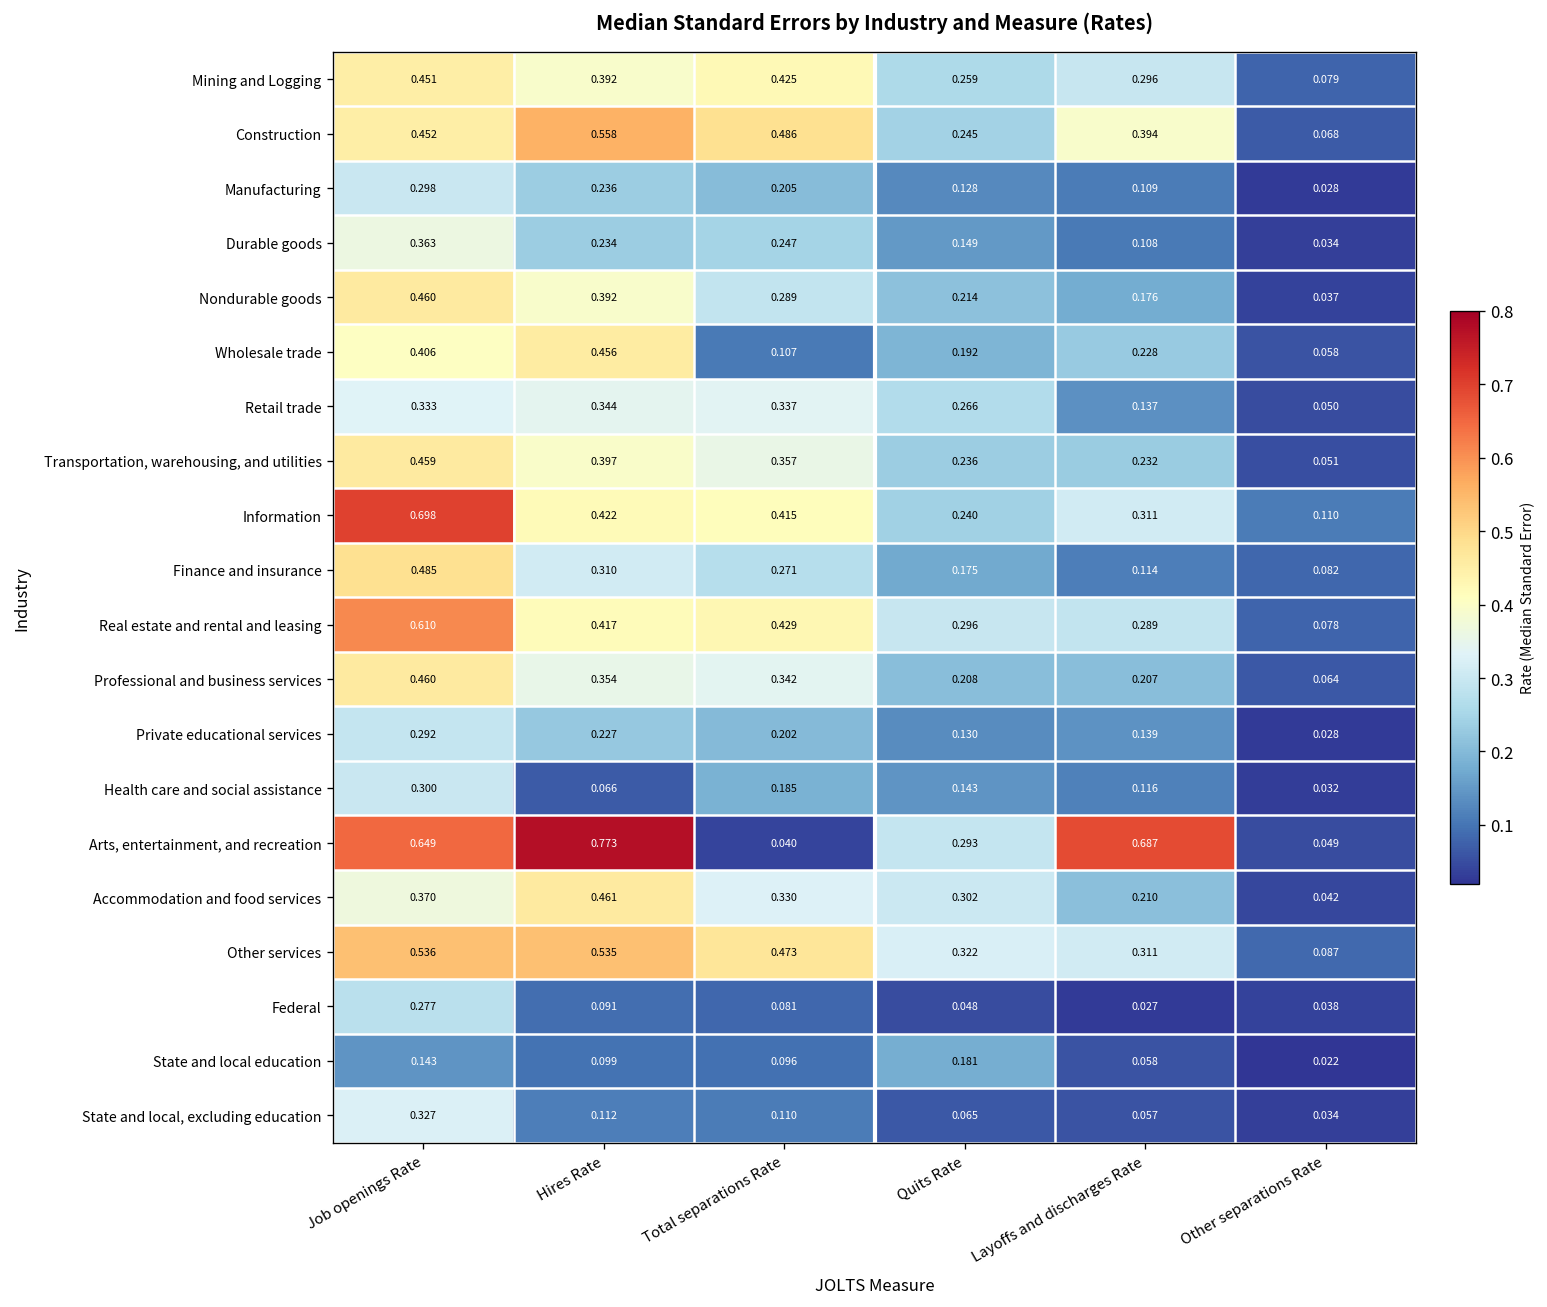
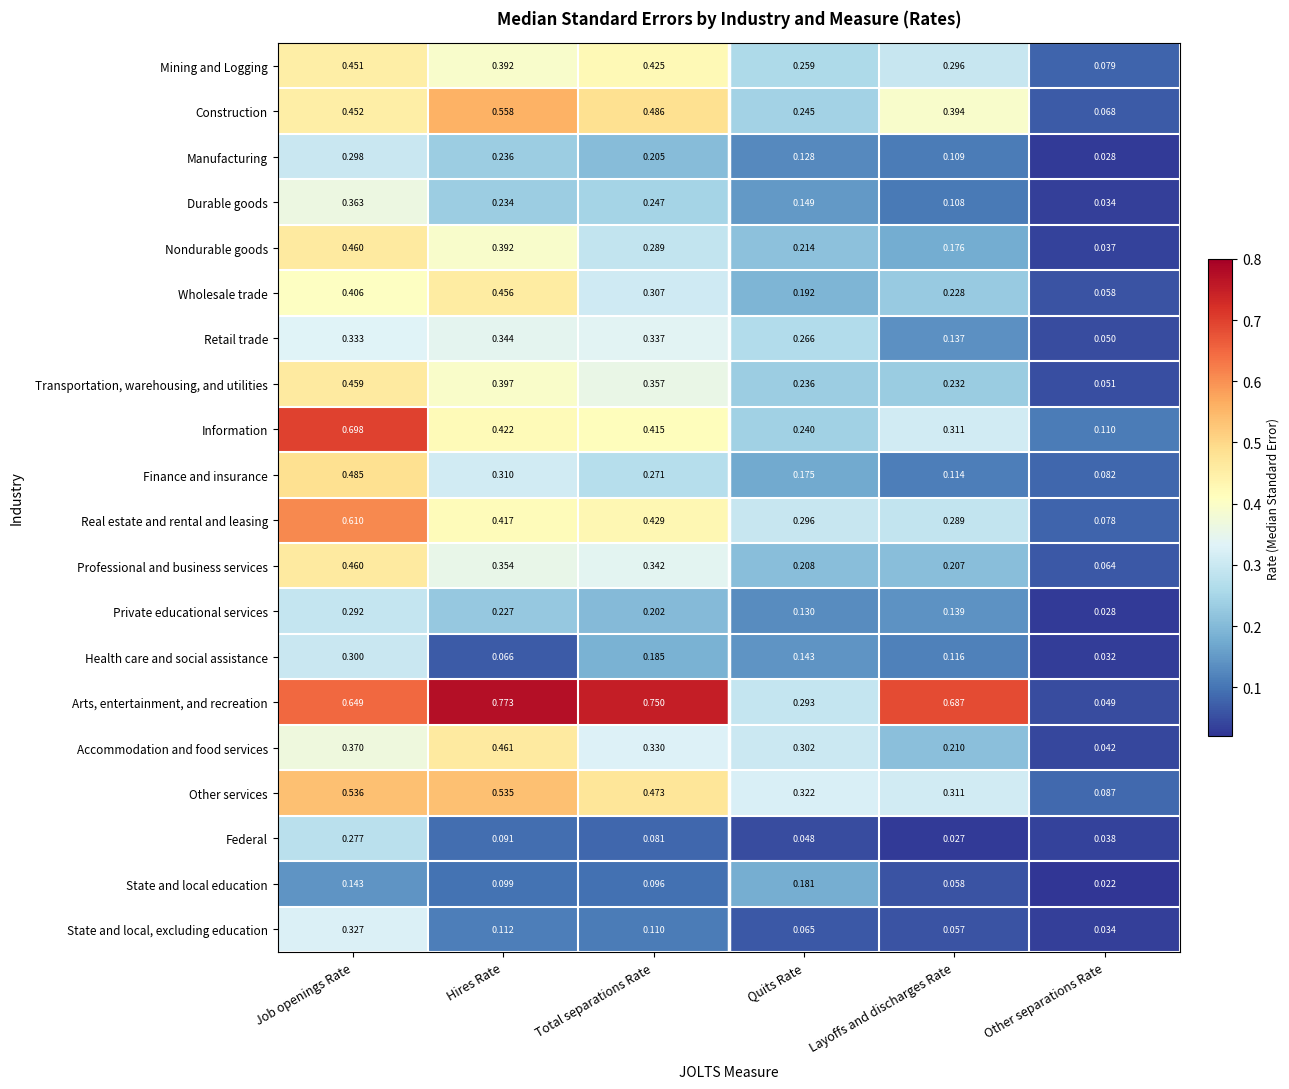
  {
    "Mining and Logging": {
      "Job openings Rate": 0.451,
      "Hires Rate": 0.392,
      "Total separations Rate": 0.425,
      "Quits Rate": 0.259,
      "Layoffs and discharges Rate": 0.296,
      "Other separations Rate": 0.079
    },
    "Construction": {
      "Job openings Rate": 0.452,
      "Hires Rate": 0.558,
      "Total separations Rate": 0.486,
      "Quits Rate": 0.245,
      "Layoffs and discharges Rate": 0.394,
      "Other separations Rate": 0.068
    },
    "Manufacturing": {
      "Job openings Rate": 0.298,
      "Hires Rate": 0.236,
      "Total separations Rate": 0.205,
      "Quits Rate": 0.128,
      "Layoffs and discharges Rate": 0.109,
      "Other separations Rate": 0.028
    },
    "Durable goods": {
      "Job openings Rate": 0.363,
      "Hires Rate": 0.234,
      "Total separations Rate": 0.247,
      "Quits Rate": 0.149,
      "Layoffs and discharges Rate": 0.108,
      "Other separations Rate": 0.034
    },
    "Nondurable goods": {
      "Job openings Rate": 0.460,
      "Hires Rate": 0.392,
      "Total separations Rate": 0.289,
      "Quits Rate": 0.214,
      "Layoffs and discharges Rate": 0.176,
      "Other separations Rate": 0.037
    },
    "Wholesale trade": {
      "Job openings Rate": 0.406,
      "Hires Rate": 0.456,
-     "Total separations Rate": 0.107,
+     "Total separations Rate": 0.307,
      "Quits Rate": 0.192,
      "Layoffs and discharges Rate": 0.228,
      "Other separations Rate": 0.058
    },
    "Retail trade": {
      "Job openings Rate": 0.333,
      "Hires Rate": 0.344,
      "Total separations Rate": 0.337,
      "Quits Rate": 0.266,
      "Layoffs and discharges Rate": 0.137,
      "Other separations Rate": 0.050
    },
    "Transportation, warehousing, and utilities": {
      "Job openings Rate": 0.459,
      "Hires Rate": 0.397,
      "Total separations Rate": 0.357,
      "Quits Rate": 0.236,
      "Layoffs and discharges Rate": 0.232,
      "Other separations Rate": 0.051
    },
    "Information": {
      "Job openings Rate": 0.698,
      "Hires Rate": 0.422,
      "Total separations Rate": 0.415,
      "Quits Rate": 0.240,
      "Layoffs and discharges Rate": 0.311,
      "Other separations Rate": 0.110
    },
    "Finance and insurance": {
      "Job openings Rate": 0.485,
      "Hires Rate": 0.310,
      "Total separations Rate": 0.271,
      "Quits Rate": 0.175,
      "Layoffs and discharges Rate": 0.114,
      "Other separations Rate": 0.082
    },
    "Real estate and rental and leasing": {
      "Job openings Rate": 0.610,
      "Hires Rate": 0.417,
      "Total separations Rate": 0.429,
      "Quits Rate": 0.296,
      "Layoffs and discharges Rate": 0.289,
      "Other separations Rate": 0.078
    },
    "Professional and business services": {
      "Job openings Rate": 0.460,
      "Hires Rate": 0.354,
      "Total separations Rate": 0.342,
      "Quits Rate": 0.208,
      "Layoffs and discharges Rate": 0.207,
      "Other separations Rate": 0.064
    },
    "Private educational services": {
      "Job openings Rate": 0.292,
      "Hires Rate": 0.227,
      "Total separations Rate": 0.202,
      "Quits Rate": 0.130,
      "Layoffs and discharges Rate": 0.139,
      "Other separations Rate": 0.028
    },
    "Health care and social assistance": {
      "Job openings Rate": 0.300,
      "Hires Rate": 0.066,
      "Total separations Rate": 0.185,
      "Quits Rate": 0.143,
      "Layoffs and discharges Rate": 0.116,
      "Other separations Rate": 0.032
    },
    "Arts, entertainment, and recreation": {
      "Job openings Rate": 0.649,
      "Hires Rate": 0.773,
-     "Total separations Rate": 0.040,
+     "Total separations Rate": 0.750,
      "Quits Rate": 0.293,
      "Layoffs and discharges Rate": 0.687,
      "Other separations Rate": 0.049
    },
    "Accommodation and food services": {
      "Job openings Rate": 0.370,
      "Hires Rate": 0.461,
      "Total separations Rate": 0.330,
      "Quits Rate": 0.302,
      "Layoffs and discharges Rate": 0.210,
      "Other separations Rate": 0.042
    },
    "Other services": {
      "Job openings Rate": 0.536,
      "Hires Rate": 0.535,
      "Total separations Rate": 0.473,
      "Quits Rate": 0.322,
      "Layoffs and discharges Rate": 0.311,
      "Other separations Rate": 0.087
    },
    "Federal": {
      "Job openings Rate": 0.277,
      "Hires Rate": 0.091,
      "Total separations Rate": 0.081,
      "Quits Rate": 0.048,
      "Layoffs and discharges Rate": 0.027,
      "Other separations Rate": 0.038
    },
    "State and local education": {
      "Job openings Rate": 0.143,
      "Hires Rate": 0.099,
      "Total separations Rate": 0.096,
      "Quits Rate": 0.181,
      "Layoffs and discharges Rate": 0.058,
      "Other separations Rate": 0.022
    },
    "State and local, excluding education": {
      "Job openings Rate": 0.327,
      "Hires Rate": 0.112,
      "Total separations Rate": 0.110,
      "Quits Rate": 0.065,
      "Layoffs and discharges Rate": 0.057,
      "Other separations Rate": 0.034
    }
  }
